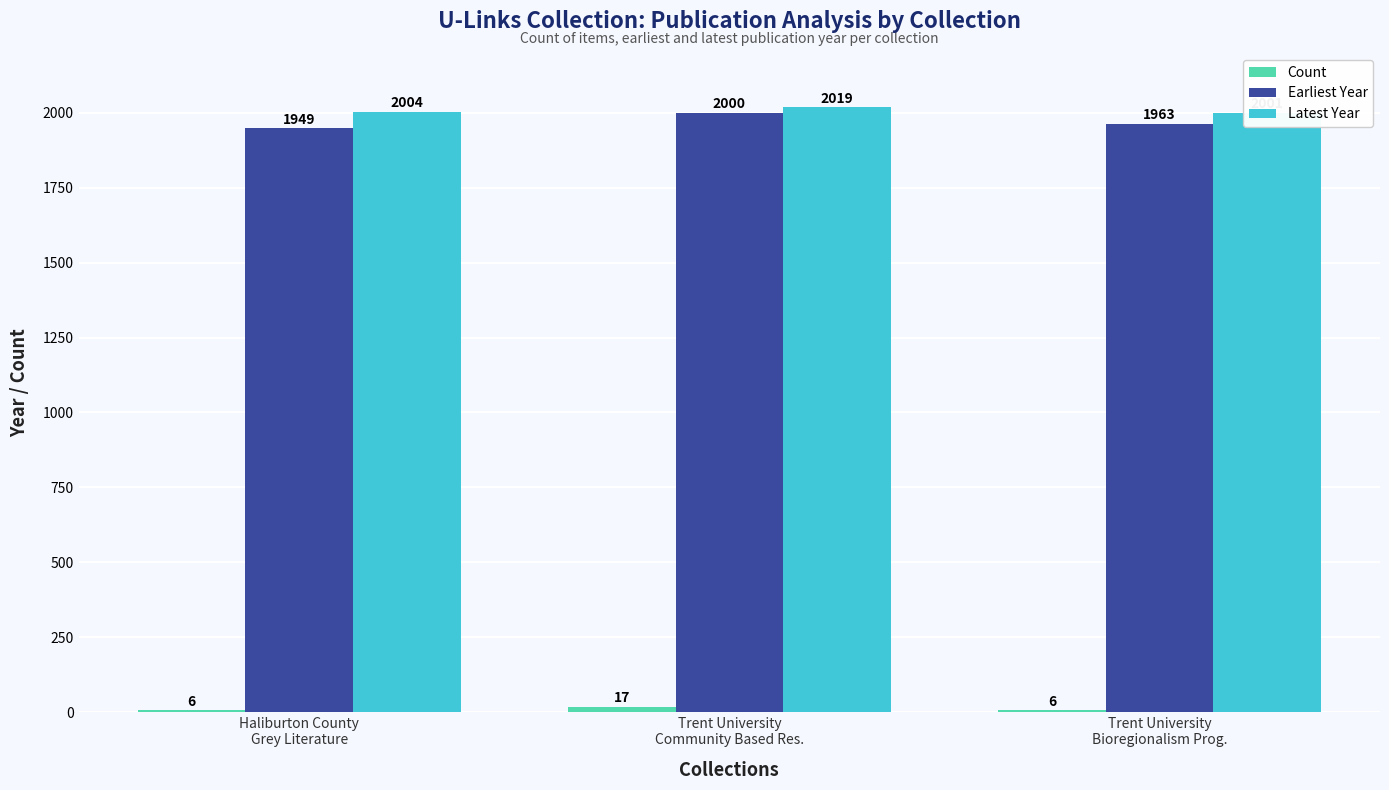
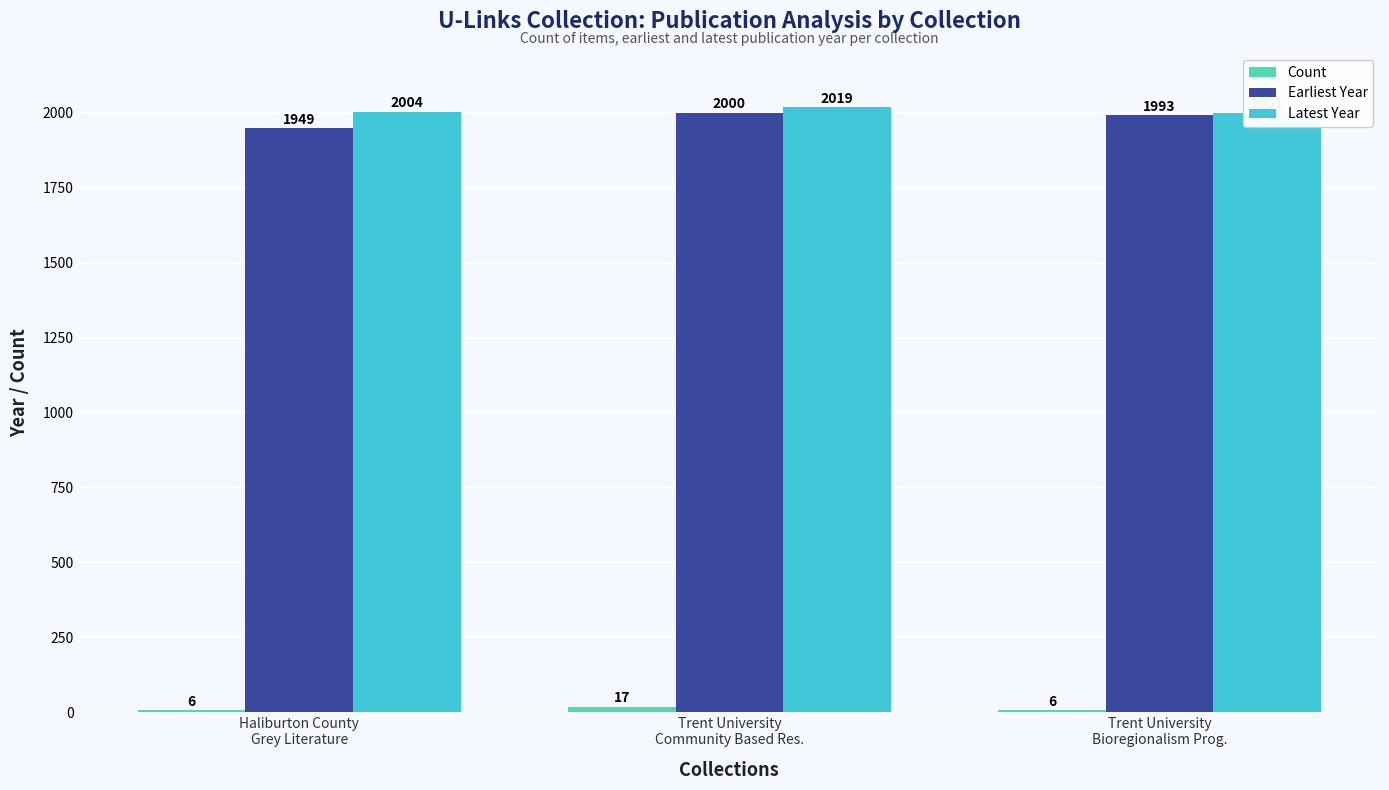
  {
    "Earliest Year": {
      "Haliburton County Grey Literature": 1949,
      "Trent University Community Based Res.": 2000,
-     "Trent University Bioregionalism Prog.": 1963
+     "Trent University Bioregionalism Prog.": 1993
    }
  }
